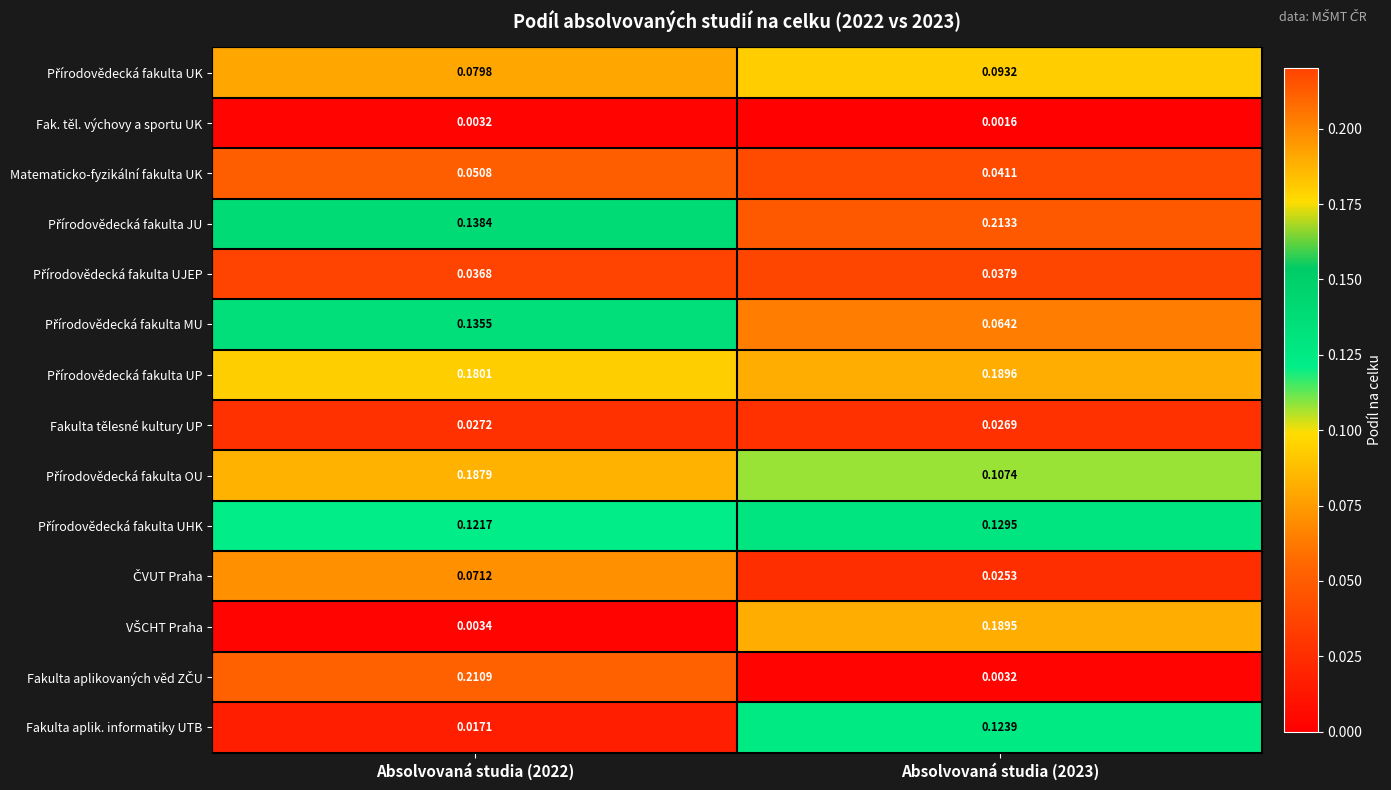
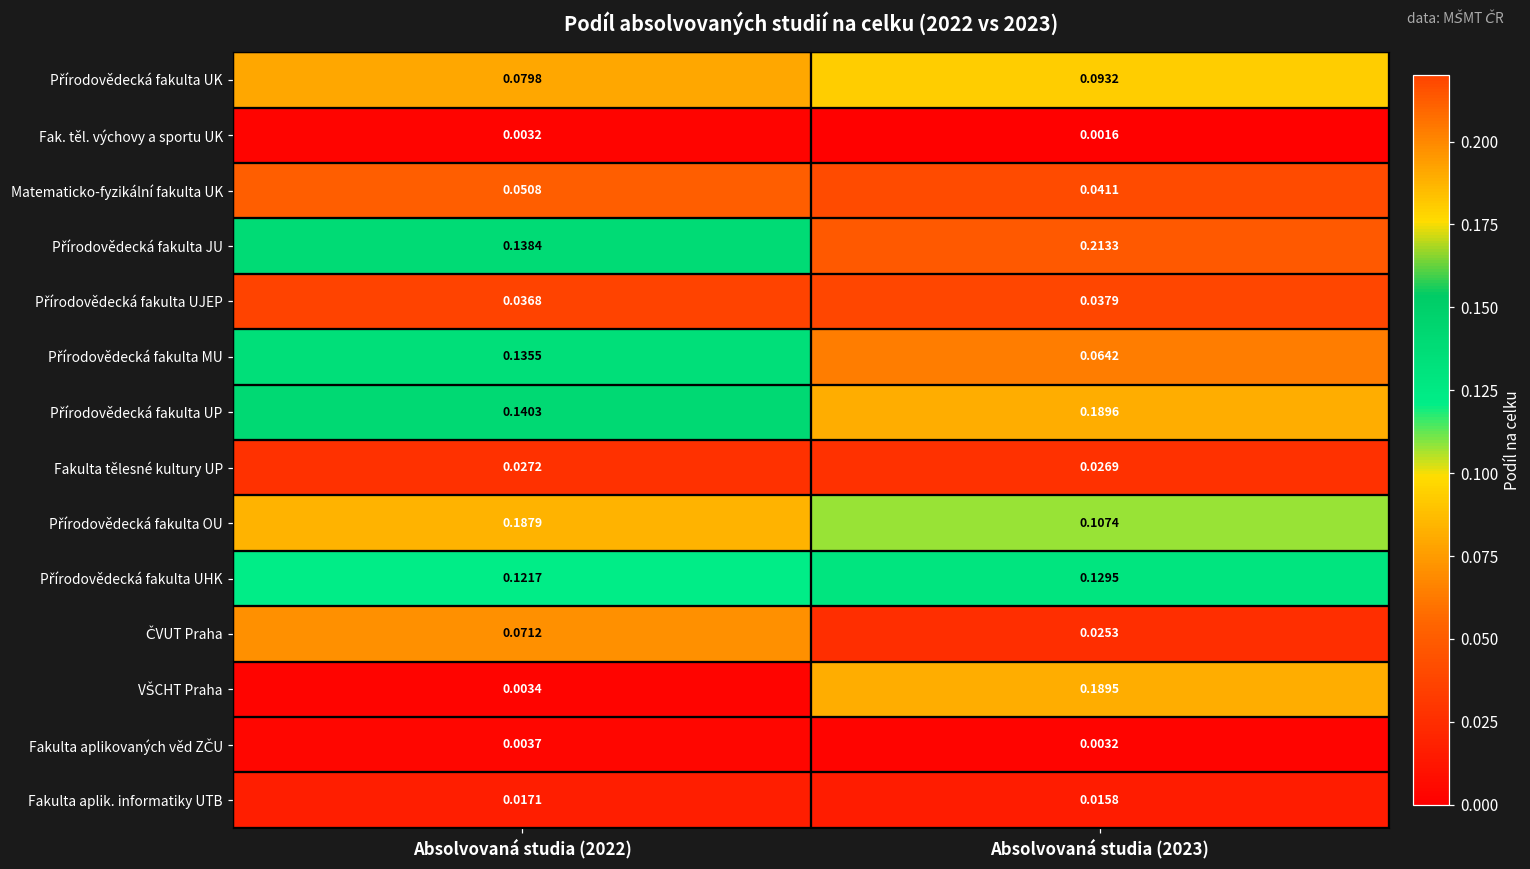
  {
    "Přírodovědecká fakulta UK": {
      "Absolvovaná studia (2022)": 0.0798,
      "Absolvovaná studia (2023)": 0.0932
    },
    "Fak. těl. výchovy a sportu UK": {
      "Absolvovaná studia (2022)": 0.0032,
      "Absolvovaná studia (2023)": 0.0016
    },
    "Matematicko-fyzikální fakulta UK": {
      "Absolvovaná studia (2022)": 0.0508,
      "Absolvovaná studia (2023)": 0.0411
    },
    "Přírodovědecká fakulta JU": {
      "Absolvovaná studia (2022)": 0.1384,
      "Absolvovaná studia (2023)": 0.2133
    },
    "Přírodovědecká fakulta UJEP": {
      "Absolvovaná studia (2022)": 0.0368,
      "Absolvovaná studia (2023)": 0.0379
    },
    "Přírodovědecká fakulta MU": {
      "Absolvovaná studia (2022)": 0.1355,
      "Absolvovaná studia (2023)": 0.0642
    },
    "Přírodovědecká fakulta UP": {
-     "Absolvovaná studia (2022)": 0.1801,
+     "Absolvovaná studia (2022)": 0.1403,
      "Absolvovaná studia (2023)": 0.1896
    },
    "Fakulta tělesné kultury UP": {
      "Absolvovaná studia (2022)": 0.0272,
      "Absolvovaná studia (2023)": 0.0269
    },
    "Přírodovědecká fakulta OU": {
      "Absolvovaná studia (2022)": 0.1879,
      "Absolvovaná studia (2023)": 0.1074
    },
    "Přírodovědecká fakulta UHK": {
      "Absolvovaná studia (2022)": 0.1217,
      "Absolvovaná studia (2023)": 0.1295
    },
    "ČVUT Praha": {
      "Absolvovaná studia (2022)": 0.0712,
      "Absolvovaná studia (2023)": 0.0253
    },
    "VŠCHT Praha": {
      "Absolvovaná studia (2022)": 0.0034,
      "Absolvovaná studia (2023)": 0.1895
    },
    "Fakulta aplikovaných věd ZČU": {
-     "Absolvovaná studia (2022)": 0.2109,
+     "Absolvovaná studia (2022)": 0.0037,
      "Absolvovaná studia (2023)": 0.0032
    },
    "Fakulta aplik. informatiky UTB": {
      "Absolvovaná studia (2022)": 0.0171,
-     "Absolvovaná studia (2023)": 0.1239
+     "Absolvovaná studia (2023)": 0.0158
    }
  }
